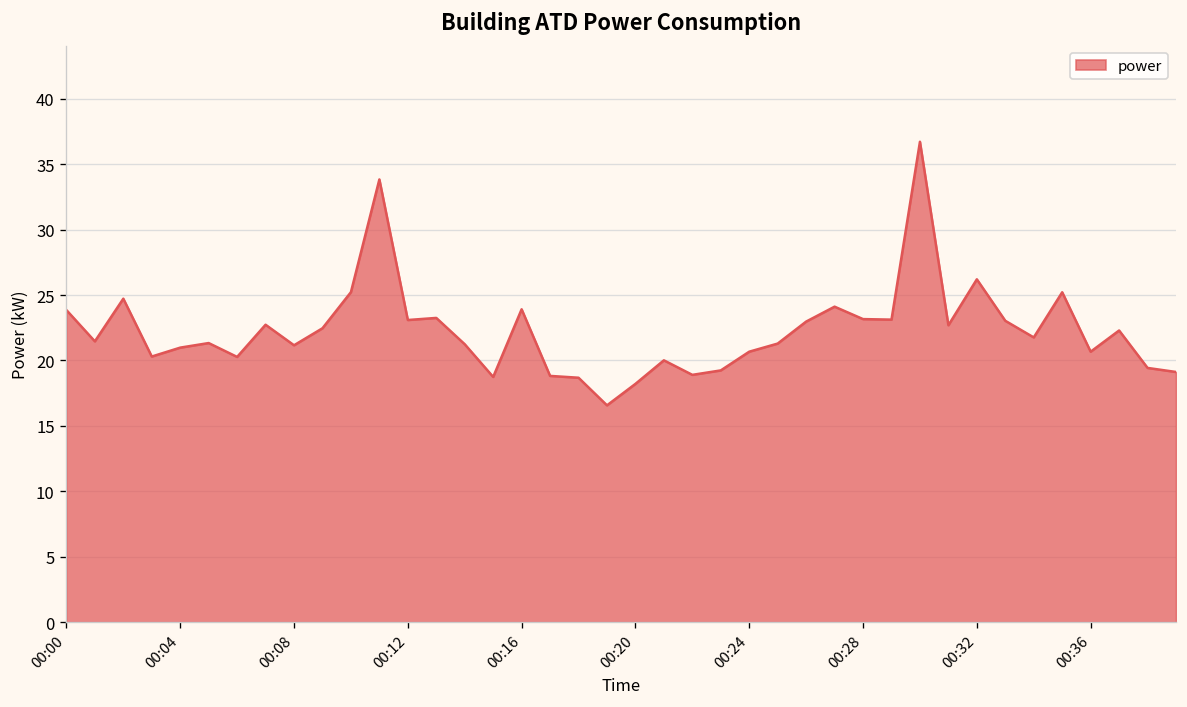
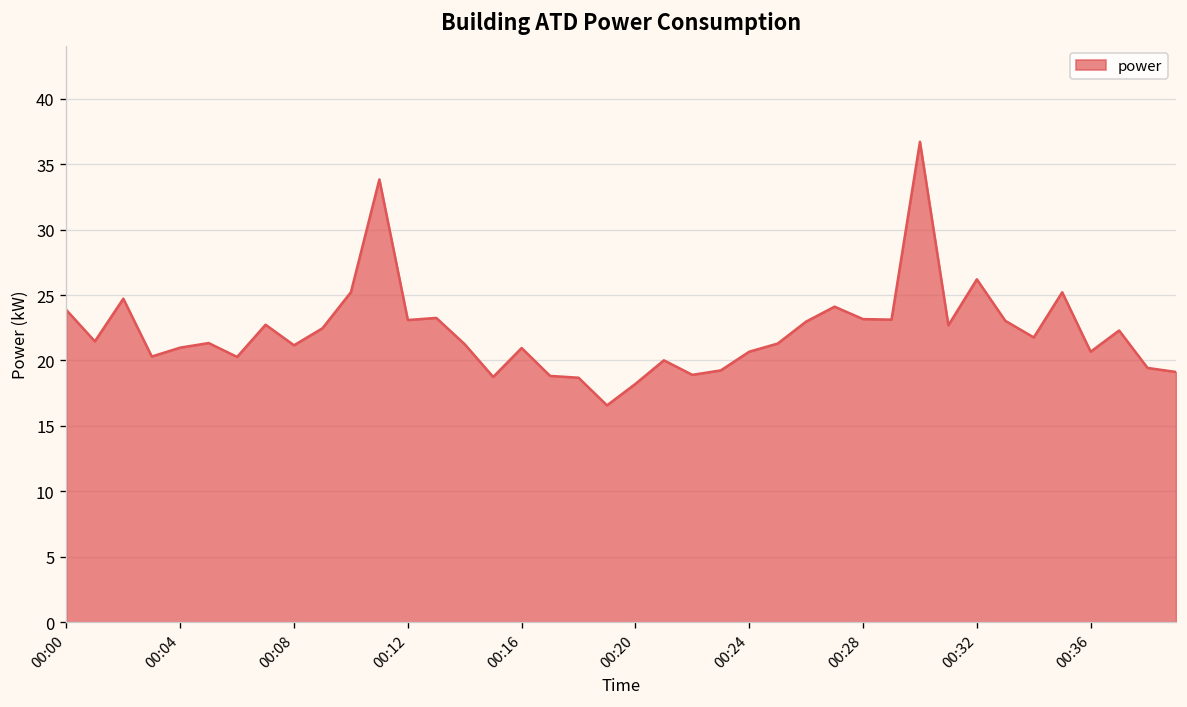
  {
    "00:00": 23.9,
    "00:04": 21.0,
    "00:08": 21.2,
    "00:12": 23.1,
-   "00:16": 23.9,
+   "00:16": 21.0,
    "00:20": 18.2,
    "00:24": 20.7,
    "00:28": 23.2,
    "00:32": 26.2,
    "00:36": 20.7
  }
